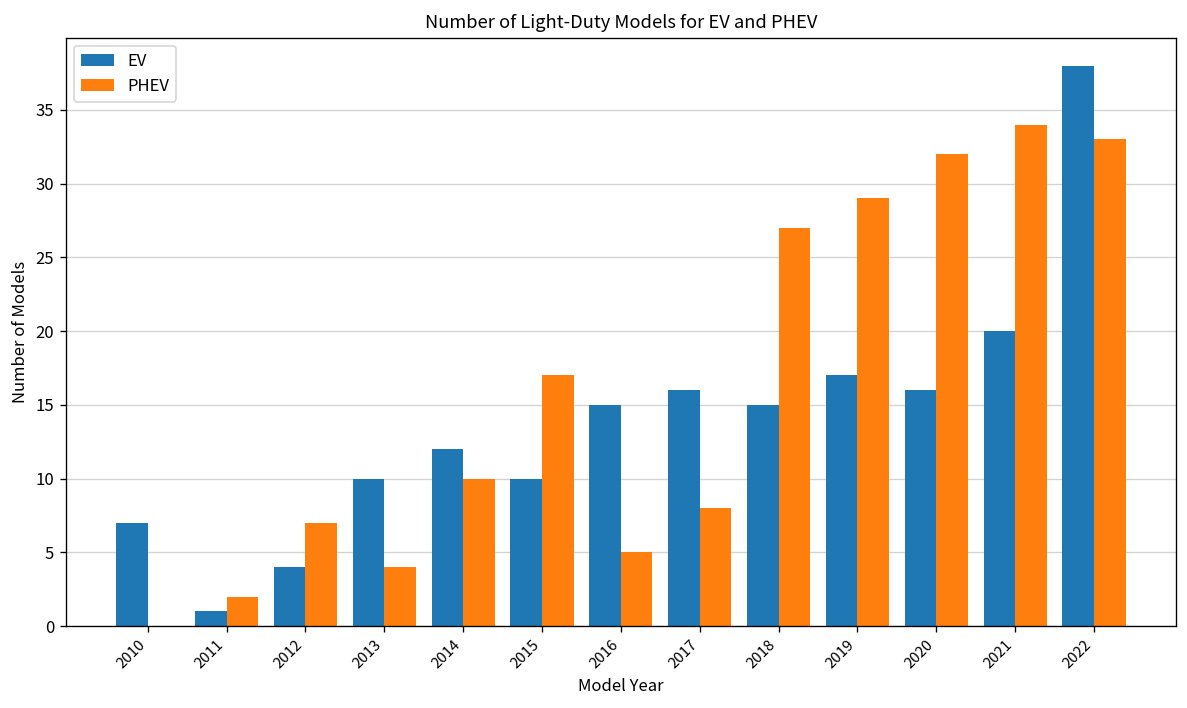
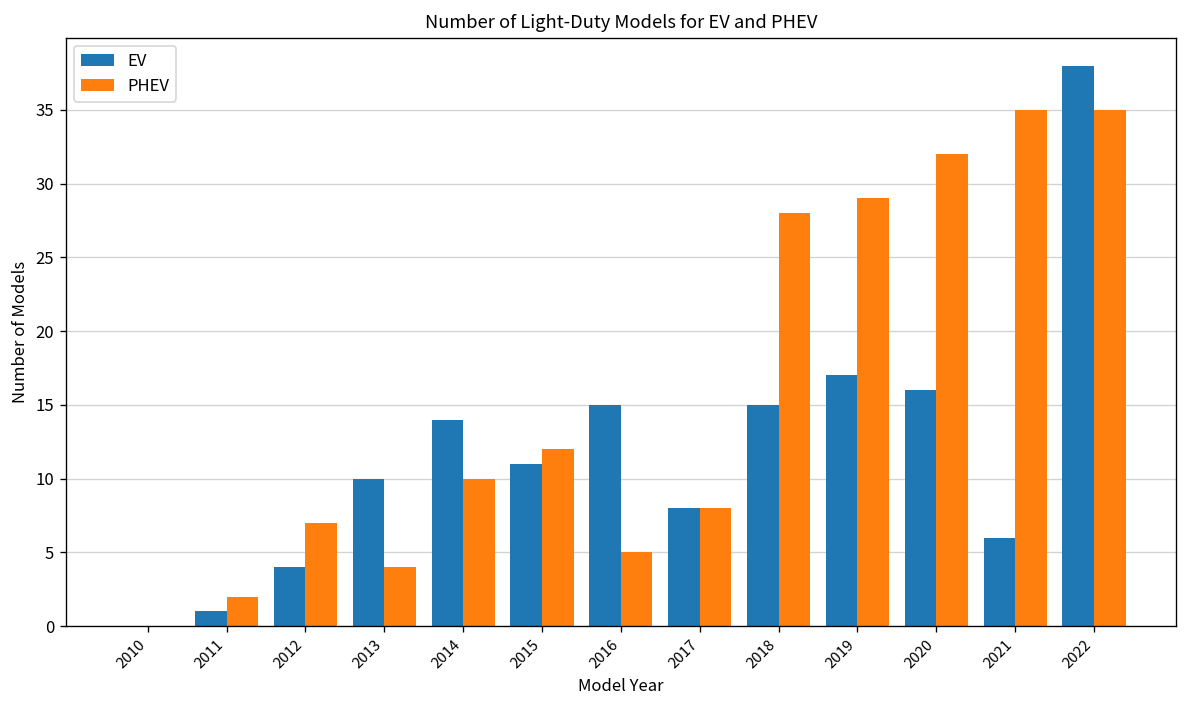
  {
    "EV": {
-     "2010": 7,
+     "2010": 0,
      "2011": 1,
      "2012": 4,
      "2013": 10,
-     "2014": 12,
-     "2015": 10,
+     "2014": 14,
+     "2015": 11,
      "2016": 15,
-     "2017": 16,
+     "2017": 8,
      "2018": 15,
      "2019": 17,
      "2020": 16,
-     "2021": 20,
+     "2021": 6,
      "2022": 38
    },
    "PHEV": {
      "2010": 0,
      "2011": 2,
      "2012": 7,
      "2013": 4,
      "2014": 10,
-     "2015": 17,
+     "2015": 12,
      "2016": 5,
      "2017": 8,
-     "2018": 27,
+     "2018": 28,
      "2019": 29,
      "2020": 32,
-     "2021": 34,
-     "2022": 33
+     "2021": 35,
+     "2022": 35
    }
  }
